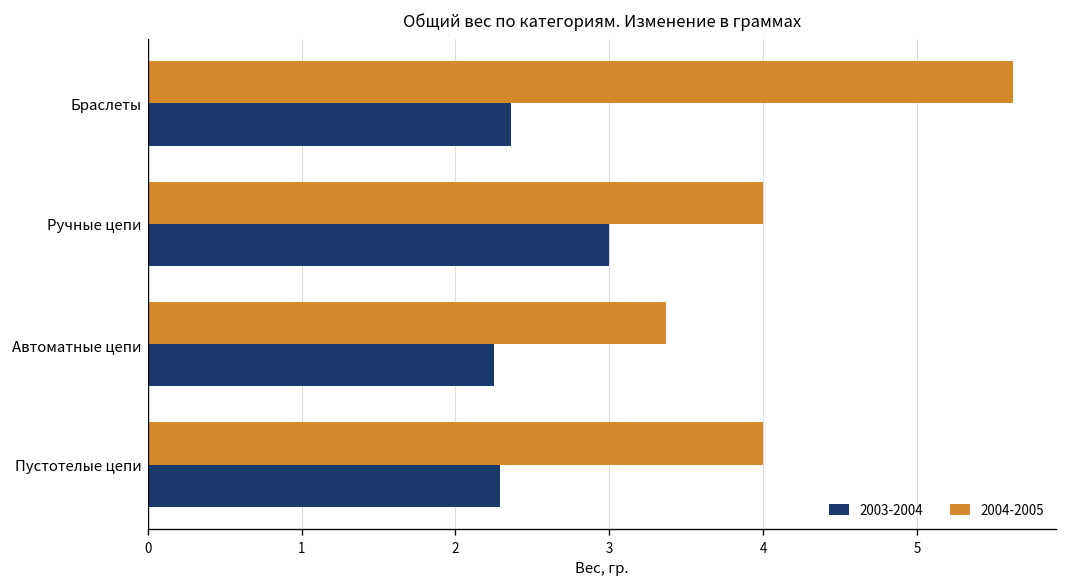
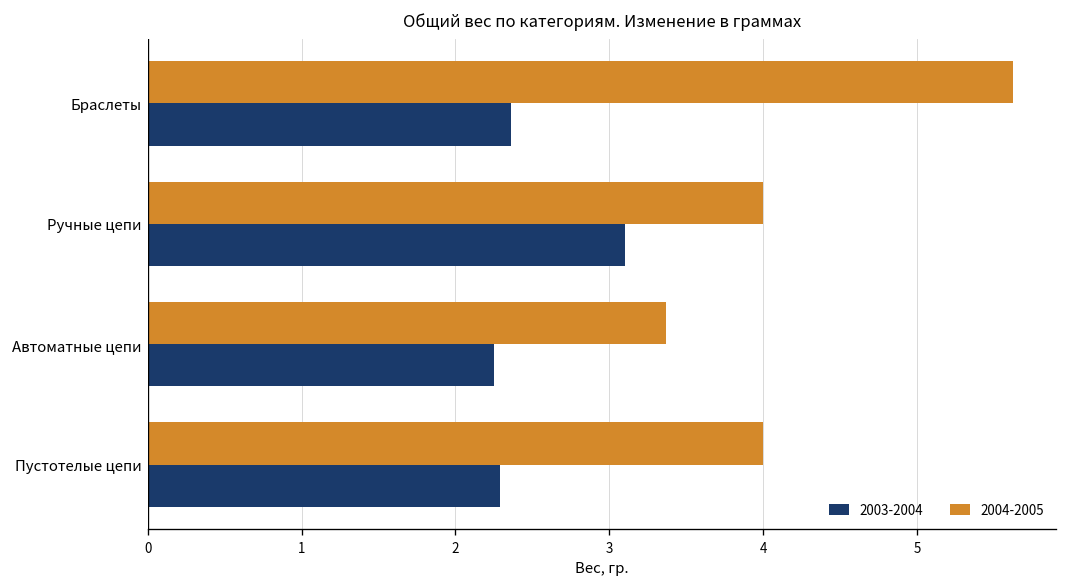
  {
    "2003-2004": {
      "Браслеты": 2.36,
-     "Ручные цепи": 3.0,
+     "Ручные цепи": 3.1,
      "Автоматные цепи": 2.25,
      "Пустотелые цепи": 2.3
    },
    "2004-2005": {
      "Браслеты": 5.62,
      "Ручные цепи": 4.0,
      "Автоматные цепи": 3.37,
      "Пустотелые цепи": 4.0
    }
  }
